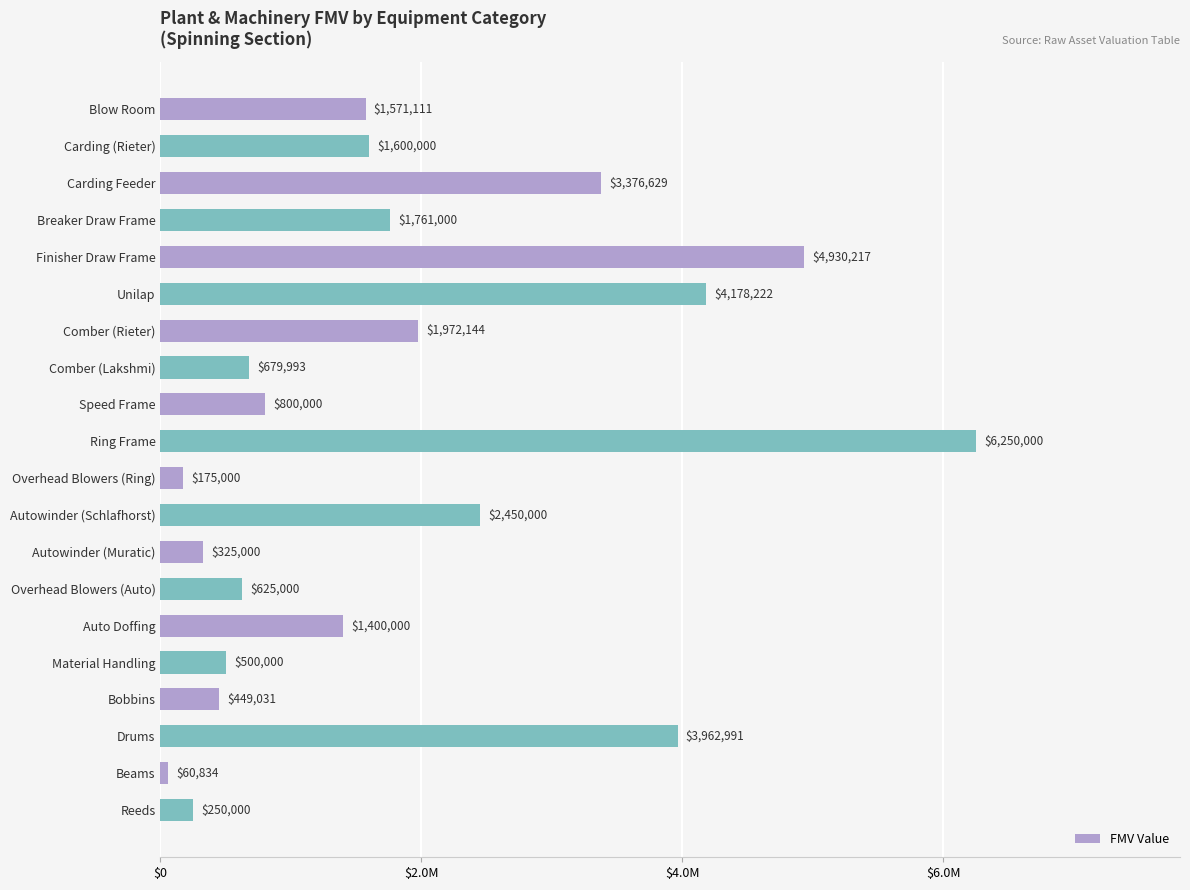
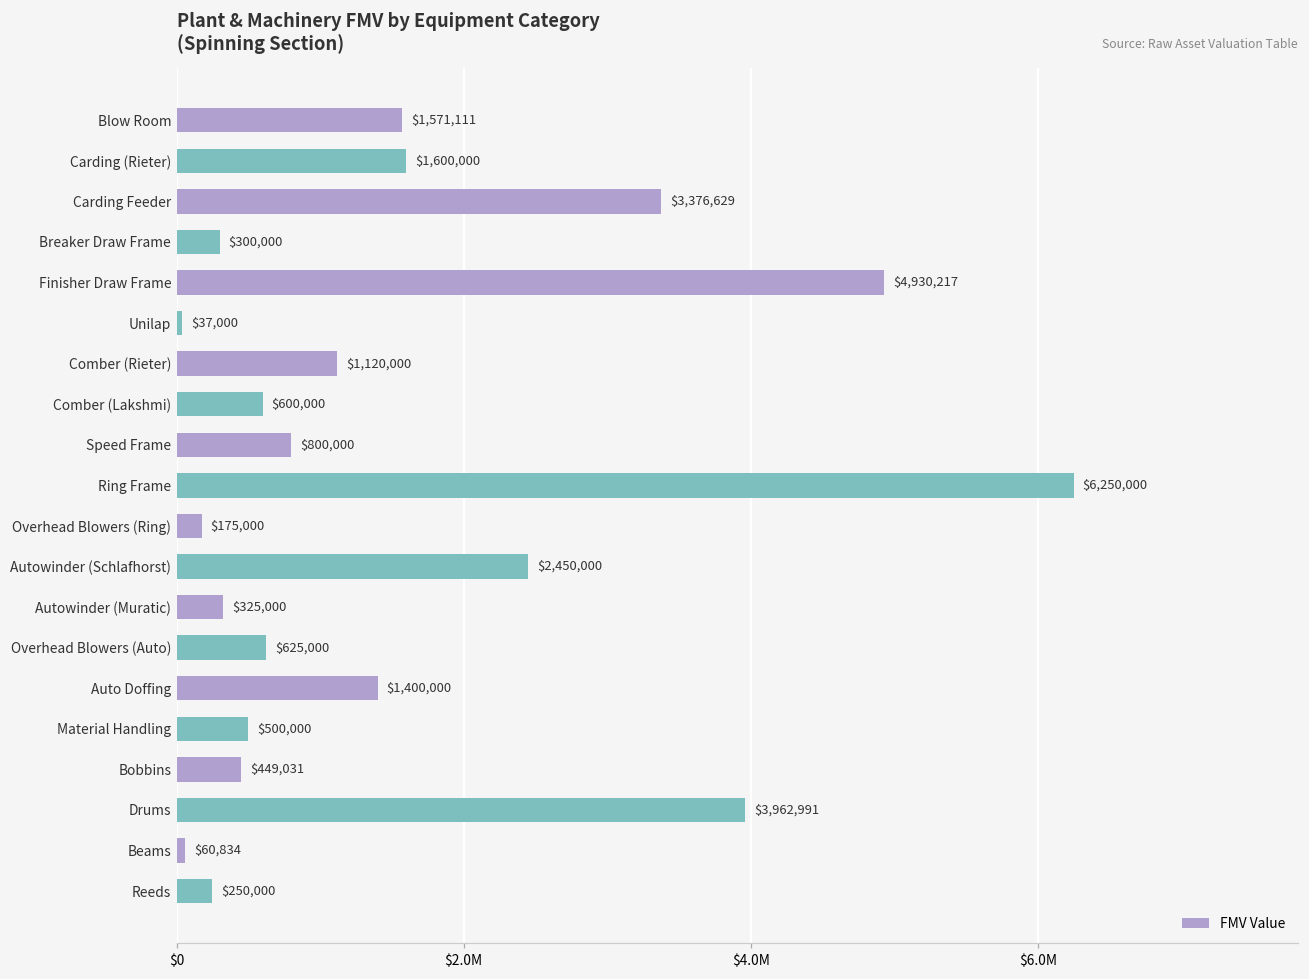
  {
    "Blow Room": "$1,571,111",
    "Carding (Rieter)": "$1,600,000",
    "Carding Feeder": "$3,376,629",
-   "Breaker Draw Frame": "$1,761,000",
+   "Breaker Draw Frame": "$300,000",
    "Finisher Draw Frame": "$4,930,217",
-   "Unilap": "$4,178,222",
-   "Comber (Rieter)": "$1,972,144",
-   "Comber (Lakshmi)": "$679,993",
+   "Unilap": "$37,000",
+   "Comber (Rieter)": "$1,120,000",
+   "Comber (Lakshmi)": "$600,000",
    "Speed Frame": "$800,000",
    "Ring Frame": "$6,250,000",
    "Overhead Blowers (Ring)": "$175,000",
    "Autowinder (Schlafhorst)": "$2,450,000",
    "Autowinder (Muratic)": "$325,000",
    "Overhead Blowers (Auto)": "$625,000",
    "Auto Doffing": "$1,400,000",
    "Material Handling": "$500,000",
    "Bobbins": "$449,031",
    "Drums": "$3,962,991",
    "Beams": "$60,834",
    "Reeds": "$250,000"
  }
